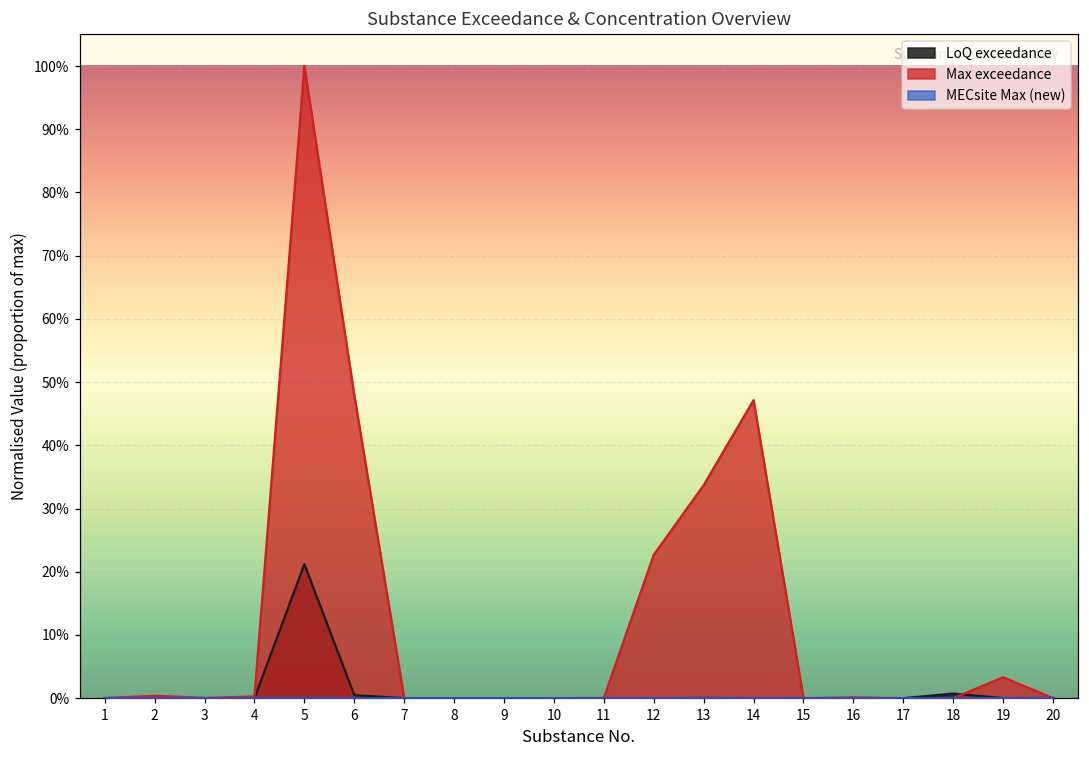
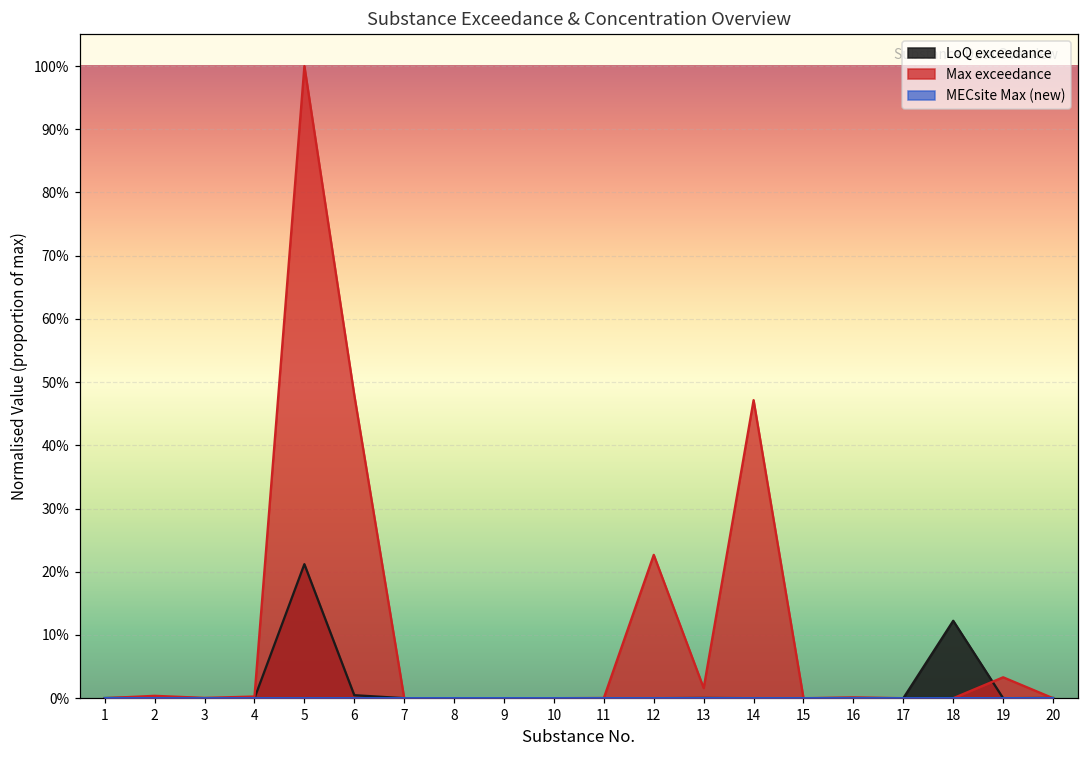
  {
    "LoQ exceedance": {
      "5": "21%",
      "6": "0%",
-     "18": "1%"
+     "18": "12%"
    },
    "Max exceedance": {
      "5": "100%",
      "6": "48%",
      "12": "23%",
-     "13": "34%",
+     "13": "2%",
      "14": "47%",
      "19": "3%"
    },
    "MECsite Max (new)": {
      "5": "0%",
      "6": "0%"
    }
  }
